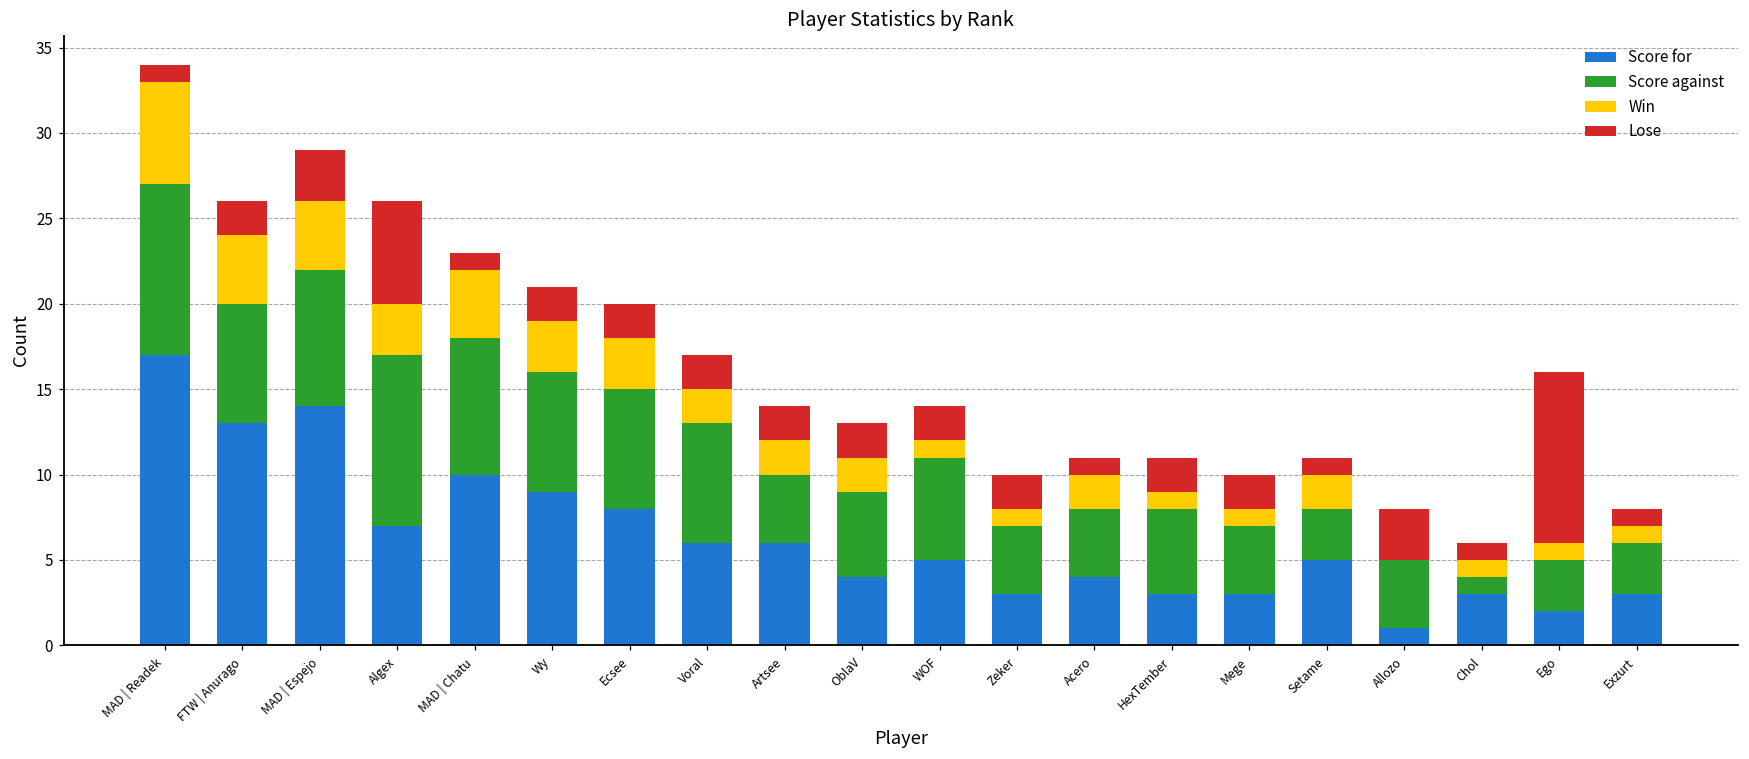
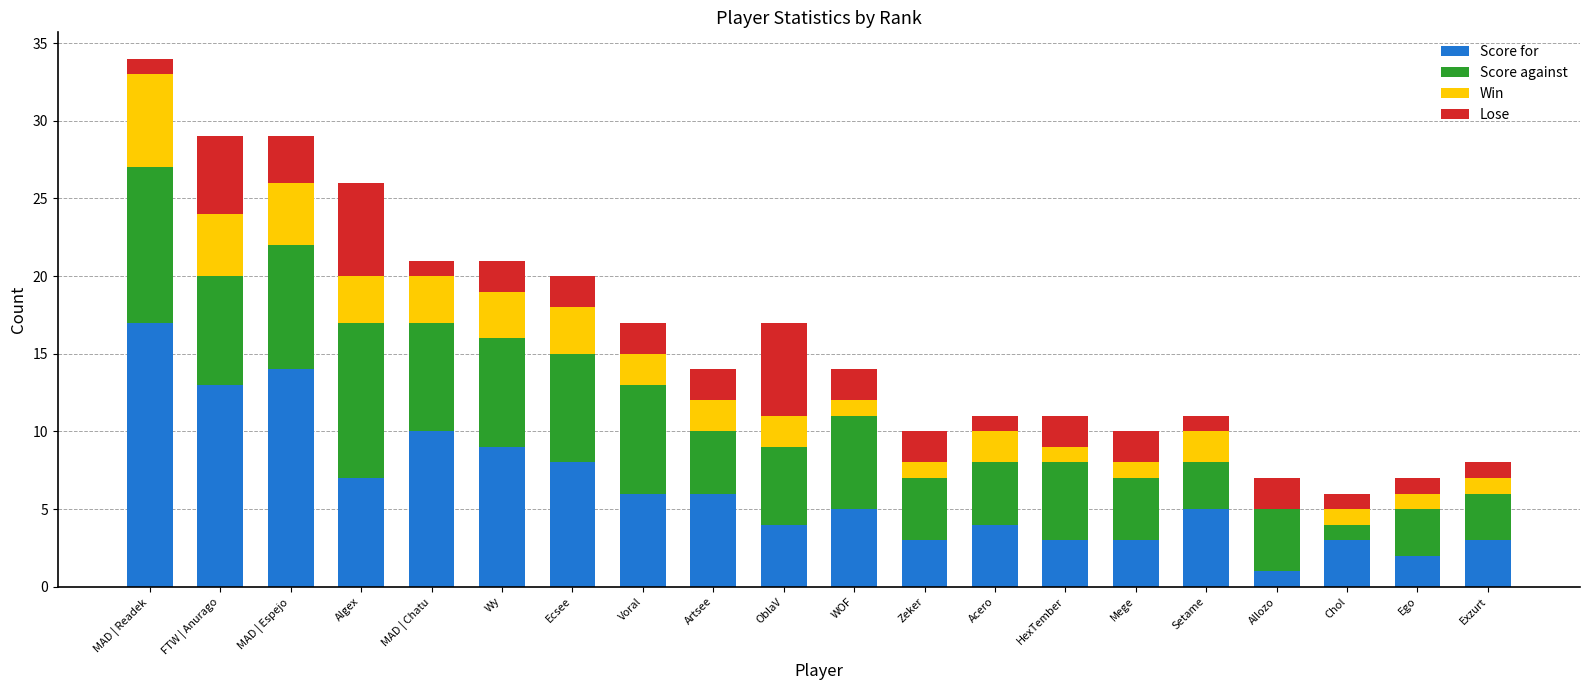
  {
    "Score for": {
      "MAD | Readek": 17,
      "FTW | Anurago": 13,
      "MAD | Espejo": 14,
      "Algex": 7,
      "MAD | Chatu": 10,
      "Wy": 9,
      "Ecsee": 8,
      "Voral": 6,
      "Artsee": 6,
      "OblaV": 4,
      "WOF": 5,
      "Zeker": 3,
      "Acero": 4,
      "HexTember": 3,
      "Mege": 3,
      "Setame": 5,
      "Allozo": 1,
      "Chol": 3,
      "Ego": 2,
      "Exzurt": 3
    },
    "Score against": {
      "MAD | Readek": 10,
      "FTW | Anurago": 7,
      "MAD | Espejo": 8,
      "Algex": 10,
-     "MAD | Chatu": 8,
+     "MAD | Chatu": 7,
      "Wy": 7,
      "Ecsee": 7,
      "Voral": 7,
      "Artsee": 4,
      "OblaV": 5,
      "WOF": 6,
      "Zeker": 4,
      "Acero": 4,
      "HexTember": 5,
      "Mege": 4,
      "Setame": 3,
      "Allozo": 4,
      "Chol": 1,
      "Ego": 3,
      "Exzurt": 3
    },
    "Win": {
      "MAD | Readek": 6,
      "FTW | Anurago": 4,
      "MAD | Espejo": 4,
      "Algex": 3,
-     "MAD | Chatu": 4,
+     "MAD | Chatu": 3,
      "Wy": 3,
      "Ecsee": 3,
      "Voral": 2,
      "Artsee": 2,
      "OblaV": 2,
      "WOF": 1,
      "Zeker": 1,
      "Acero": 2,
      "HexTember": 1,
      "Mege": 1,
      "Setame": 2,
      "Allozo": 0,
      "Chol": 1,
      "Ego": 1,
      "Exzurt": 1
    },
    "Lose": {
      "MAD | Readek": 1,
-     "FTW | Anurago": 2,
+     "FTW | Anurago": 5,
      "MAD | Espejo": 3,
      "Algex": 6,
      "MAD | Chatu": 1,
      "Wy": 2,
      "Ecsee": 2,
      "Voral": 2,
      "Artsee": 2,
-     "OblaV": 2,
+     "OblaV": 6,
      "WOF": 2,
      "Zeker": 2,
      "Acero": 1,
      "HexTember": 2,
      "Mege": 2,
      "Setame": 1,
-     "Allozo": 3,
+     "Allozo": 2,
      "Chol": 1,
-     "Ego": 10,
+     "Ego": 1,
      "Exzurt": 1
    }
  }
